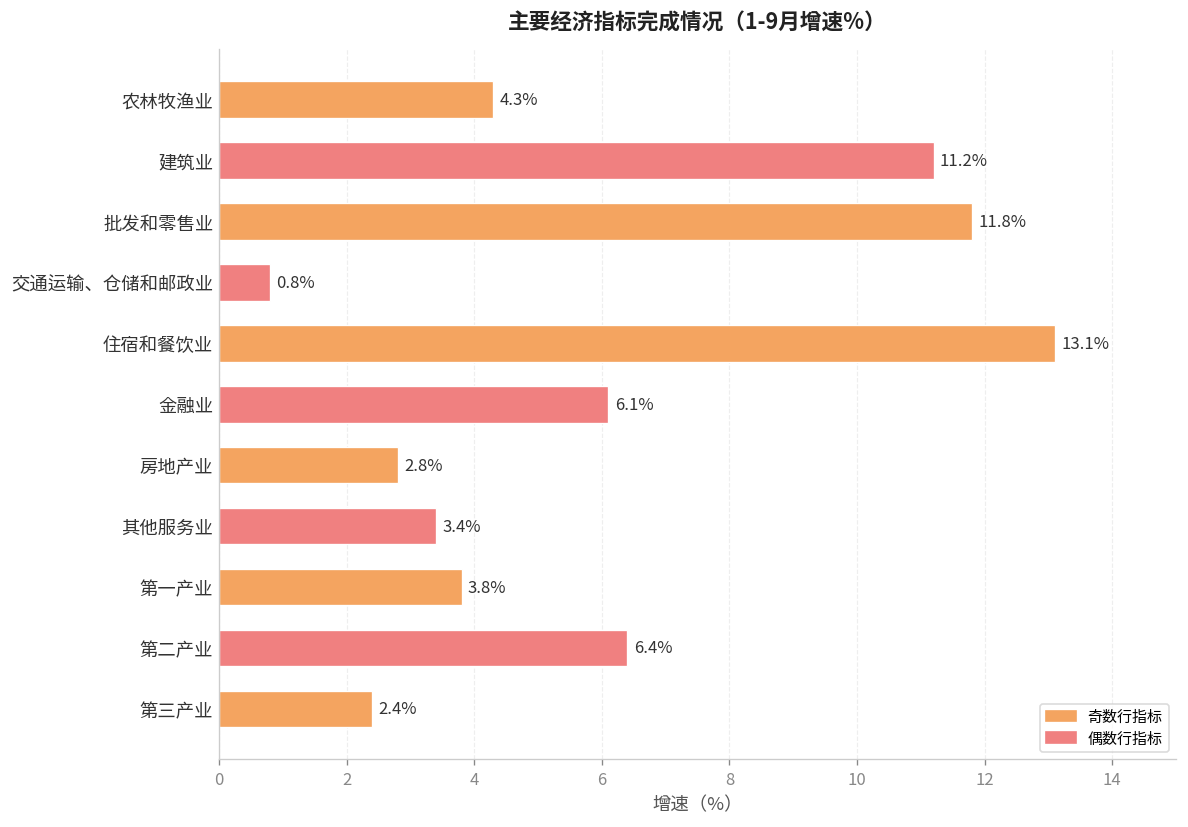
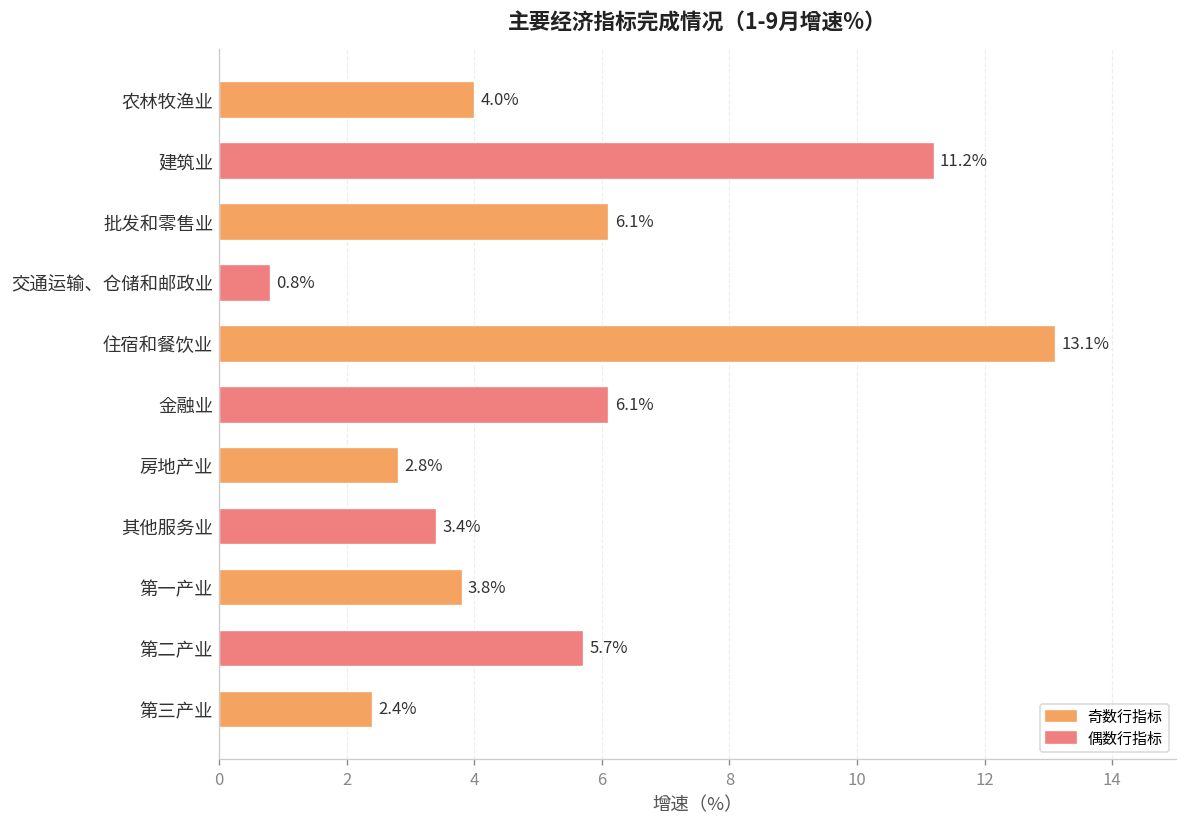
  {
-   "农林牧渔业": "4.3%",
+   "农林牧渔业": "4.0%",
    "建筑业": "11.2%",
-   "批发和零售业": "11.8%",
+   "批发和零售业": "6.1%",
    "交通运输、仓储和邮政业": "0.8%",
    "住宿和餐饮业": "13.1%",
    "金融业": "6.1%",
    "房地产业": "2.8%",
    "其他服务业": "3.4%",
    "第一产业": "3.8%",
-   "第二产业": "6.4%",
+   "第二产业": "5.7%",
    "第三产业": "2.4%"
  }
